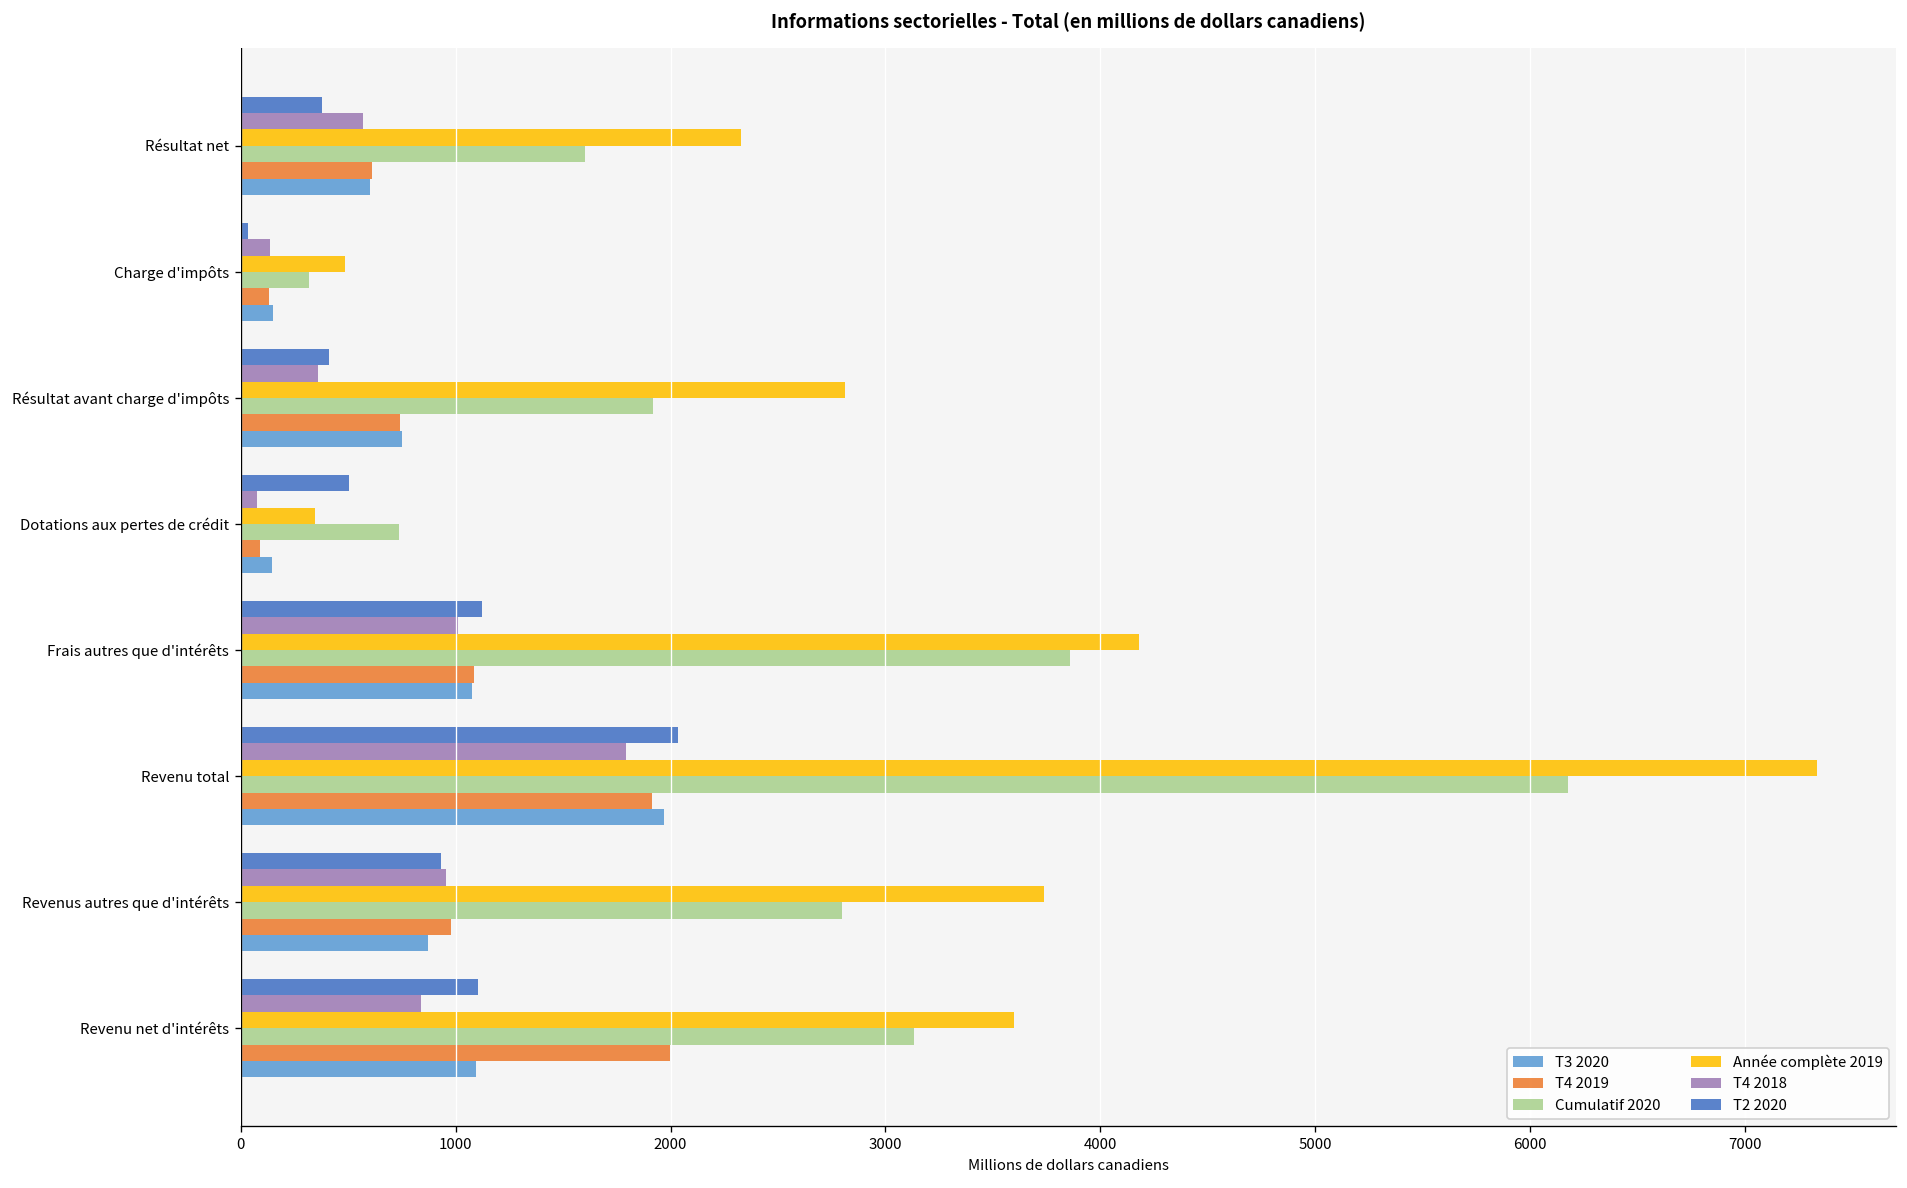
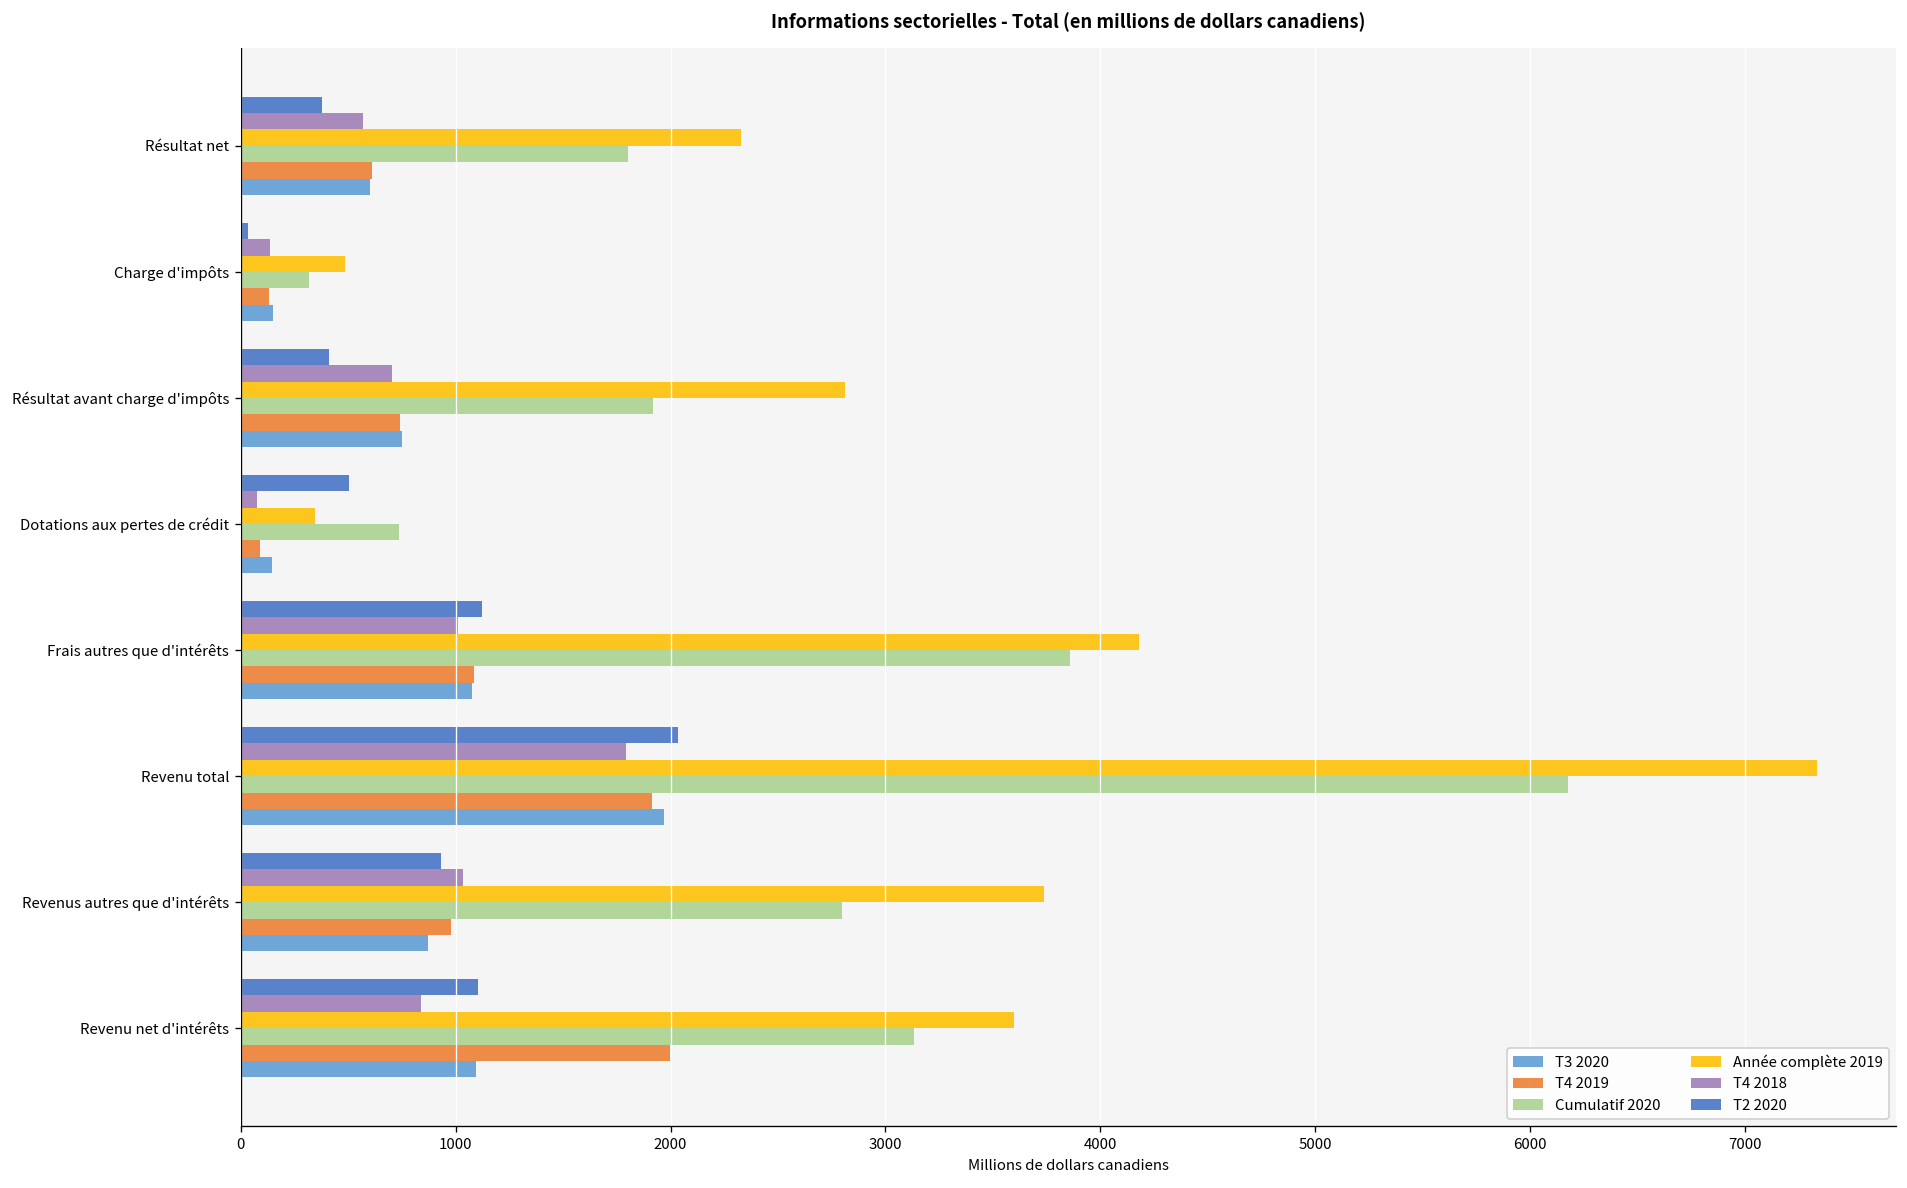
  {
    "T4 2019": {
      "Résultat net": 610,
      "Charge d'impôts": 130,
      "Résultat avant charge d'impôts": 740,
      "Dotations aux pertes de crédit": 90,
      "Frais autres que d'intérêts": 1080,
      "Revenu total": 1920,
      "Revenus autres que d'intérêts": 980,
      "Revenu net d'intérêts": 2000
    },
    "Cumulatif 2020": {
-     "Résultat net": 1600,
+     "Résultat net": 1800,
      "Charge d'impôts": 320,
      "Résultat avant charge d'impôts": 1920,
      "Dotations aux pertes de crédit": 740,
      "Frais autres que d'intérêts": 3860,
      "Revenu total": 6170,
      "Revenus autres que d'intérêts": 2800,
      "Revenu net d'intérêts": 3130
    },
    "Année complète 2019": {
      "Résultat net": 2330,
      "Charge d'impôts": 480,
      "Résultat avant charge d'impôts": 2810,
      "Dotations aux pertes de crédit": 350,
      "Frais autres que d'intérêts": 4180,
      "Revenu total": 7340,
      "Revenus autres que d'intérêts": 3740,
      "Revenu net d'intérêts": 3600
    },
    "T4 2018": {
      "Résultat net": 570,
      "Charge d'impôts": 140,
-     "Résultat avant charge d'impôts": 360,
+     "Résultat avant charge d'impôts": 710,
      "Dotations aux pertes de crédit": 80,
      "Frais autres que d'intérêts": 1010,
      "Revenu total": 1790,
-     "Revenus autres que d'intérêts": 960,
+     "Revenus autres que d'intérêts": 1030,
      "Revenu net d'intérêts": 840
    }
  }
